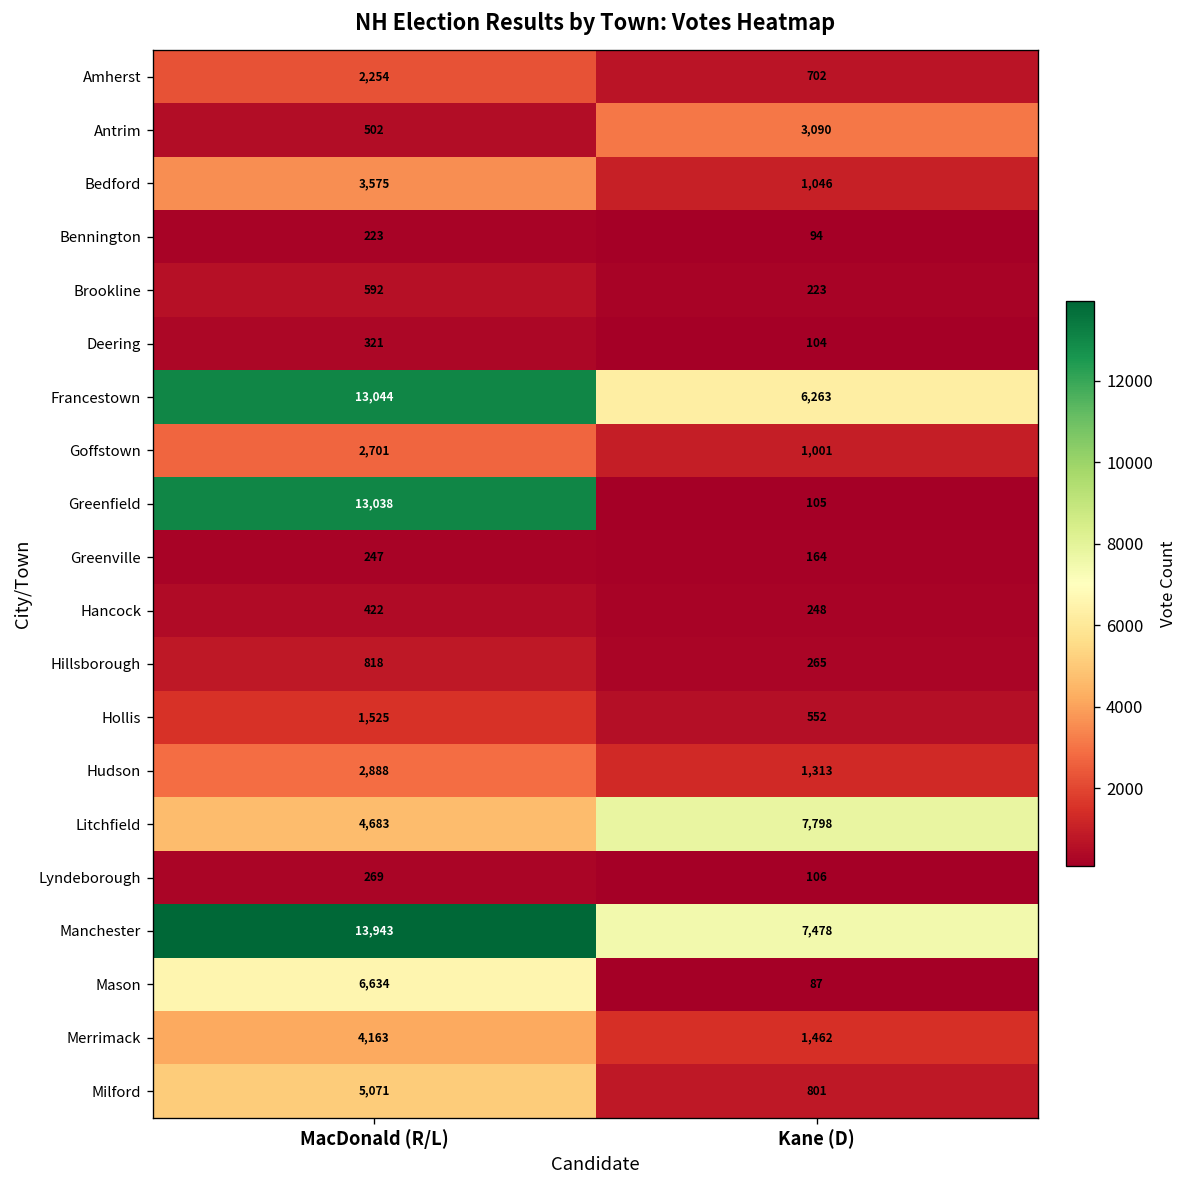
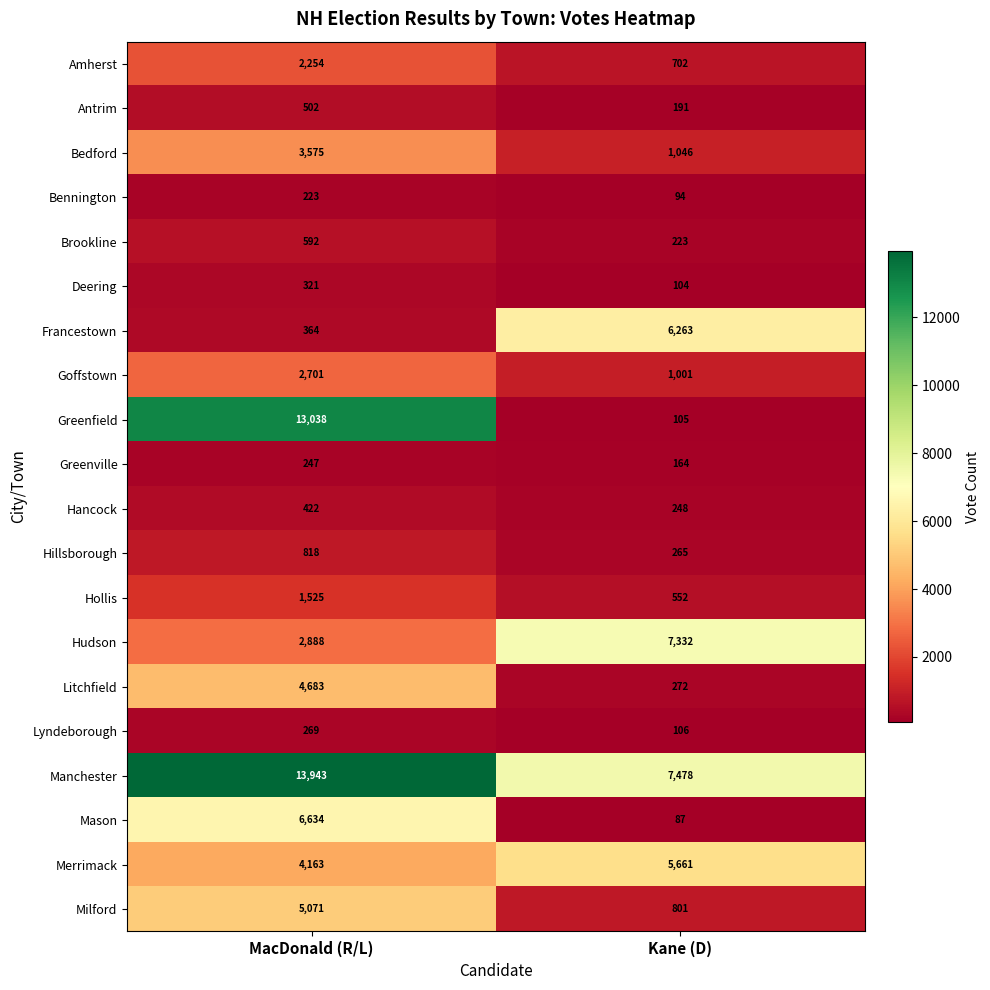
  {
    "Amherst": {
      "MacDonald (R/L)": "2,254",
      "Kane (D)": "702"
    },
    "Antrim": {
      "MacDonald (R/L)": "502",
-     "Kane (D)": "3,090"
+     "Kane (D)": "191"
    },
    "Bedford": {
      "MacDonald (R/L)": "3,575",
      "Kane (D)": "1,046"
    },
    "Bennington": {
      "MacDonald (R/L)": "223",
      "Kane (D)": "94"
    },
    "Brookline": {
      "MacDonald (R/L)": "592",
      "Kane (D)": "223"
    },
    "Deering": {
      "MacDonald (R/L)": "321",
      "Kane (D)": "104"
    },
    "Francestown": {
-     "MacDonald (R/L)": "13,044",
+     "MacDonald (R/L)": "364",
      "Kane (D)": "6,263"
    },
    "Goffstown": {
      "MacDonald (R/L)": "2,701",
      "Kane (D)": "1,001"
    },
    "Greenfield": {
      "MacDonald (R/L)": "13,038",
      "Kane (D)": "105"
    },
    "Greenville": {
      "MacDonald (R/L)": "247",
      "Kane (D)": "164"
    },
    "Hancock": {
      "MacDonald (R/L)": "422",
      "Kane (D)": "248"
    },
    "Hillsborough": {
      "MacDonald (R/L)": "818",
      "Kane (D)": "265"
    },
    "Hollis": {
      "MacDonald (R/L)": "1,525",
      "Kane (D)": "552"
    },
    "Hudson": {
      "MacDonald (R/L)": "2,888",
-     "Kane (D)": "1,313"
+     "Kane (D)": "7,332"
    },
    "Litchfield": {
      "MacDonald (R/L)": "4,683",
-     "Kane (D)": "7,798"
+     "Kane (D)": "272"
    },
    "Lyndeborough": {
      "MacDonald (R/L)": "269",
      "Kane (D)": "106"
    },
    "Manchester": {
      "MacDonald (R/L)": "13,943",
      "Kane (D)": "7,478"
    },
    "Mason": {
      "MacDonald (R/L)": "6,634",
      "Kane (D)": "87"
    },
    "Merrimack": {
      "MacDonald (R/L)": "4,163",
-     "Kane (D)": "1,462"
+     "Kane (D)": "5,661"
    },
    "Milford": {
      "MacDonald (R/L)": "5,071",
      "Kane (D)": "801"
    }
  }
